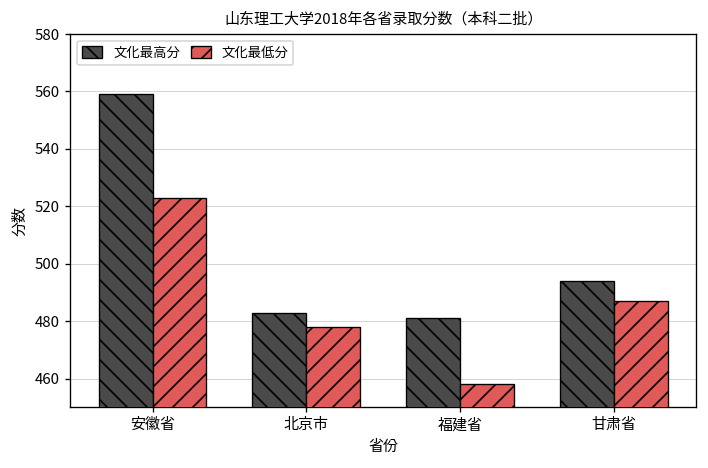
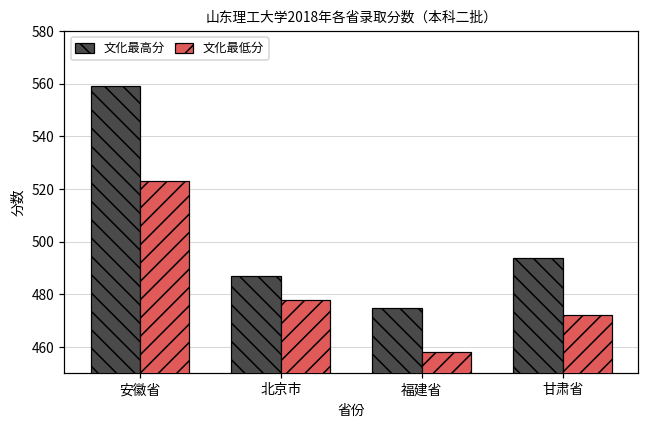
  {
    "文化最高分": {
      "安徽省": 559,
-     "北京市": 483,
-     "福建省": 481,
+     "北京市": 487,
+     "福建省": 475,
      "甘肃省": 494
    },
    "文化最低分": {
      "安徽省": 523,
      "北京市": 478,
      "福建省": 458,
-     "甘肃省": 487
+     "甘肃省": 472
    }
  }
